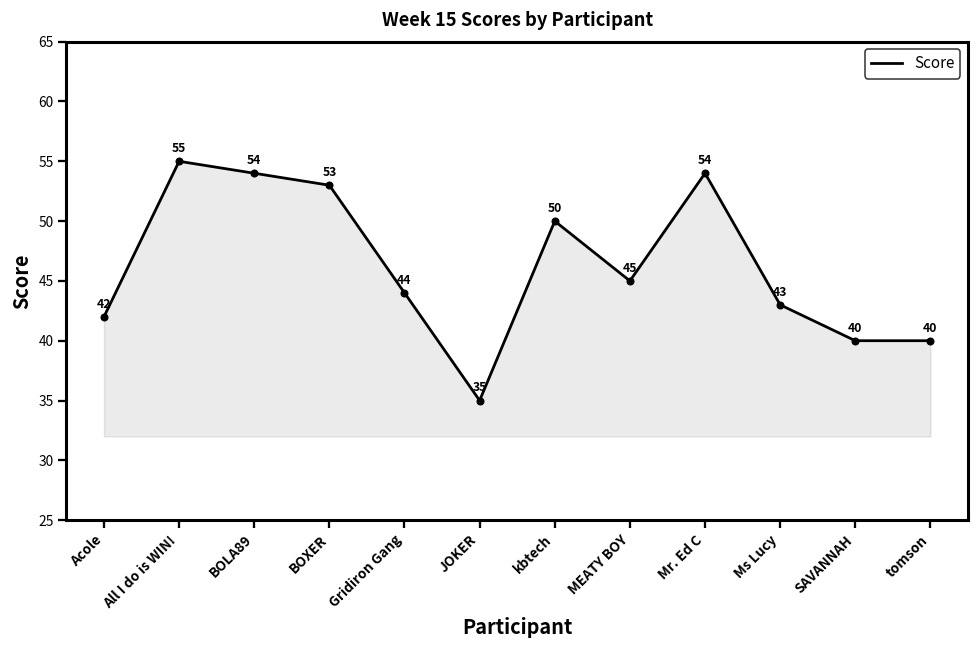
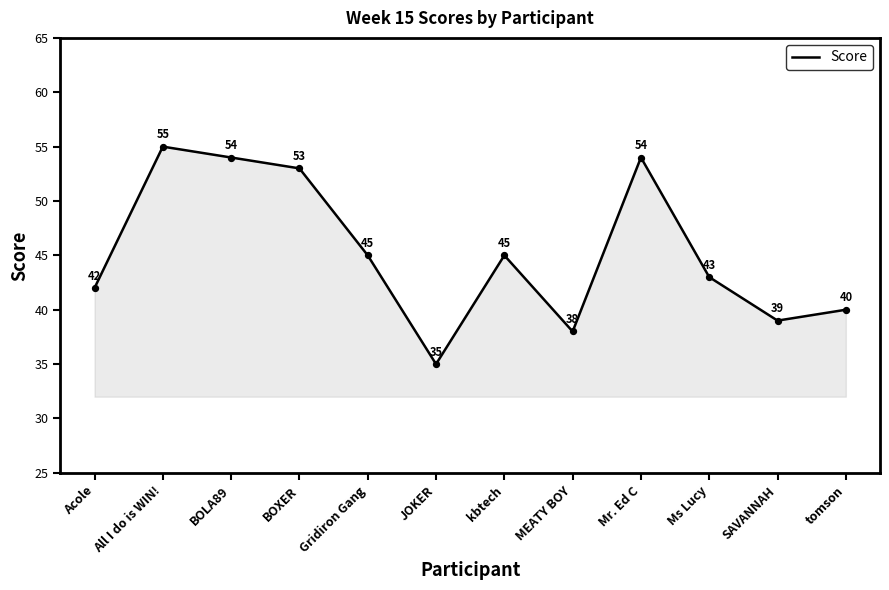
  {
    "Acole": 42,
    "All I do is WIN!": 55,
    "BOLA89": 54,
    "BOXER": 53,
-   "Gridiron Gang": 44,
+   "Gridiron Gang": 45,
    "JOKER": 35,
-   "kbtech": 50,
-   "MEATY BOY": 45,
+   "kbtech": 45,
+   "MEATY BOY": 38,
    "Mr. Ed C": 54,
    "Ms Lucy": 43,
-   "SAVANNAH": 40,
+   "SAVANNAH": 39,
    "tomson": 40
  }
